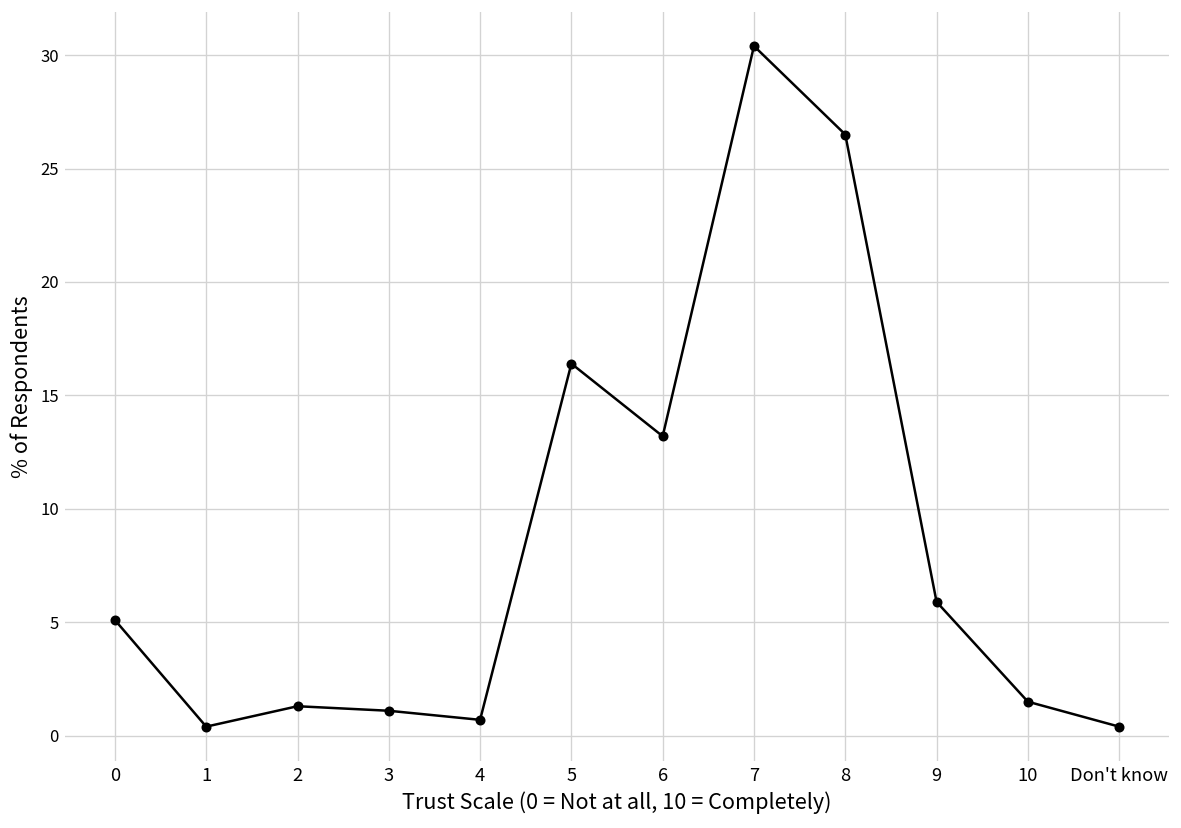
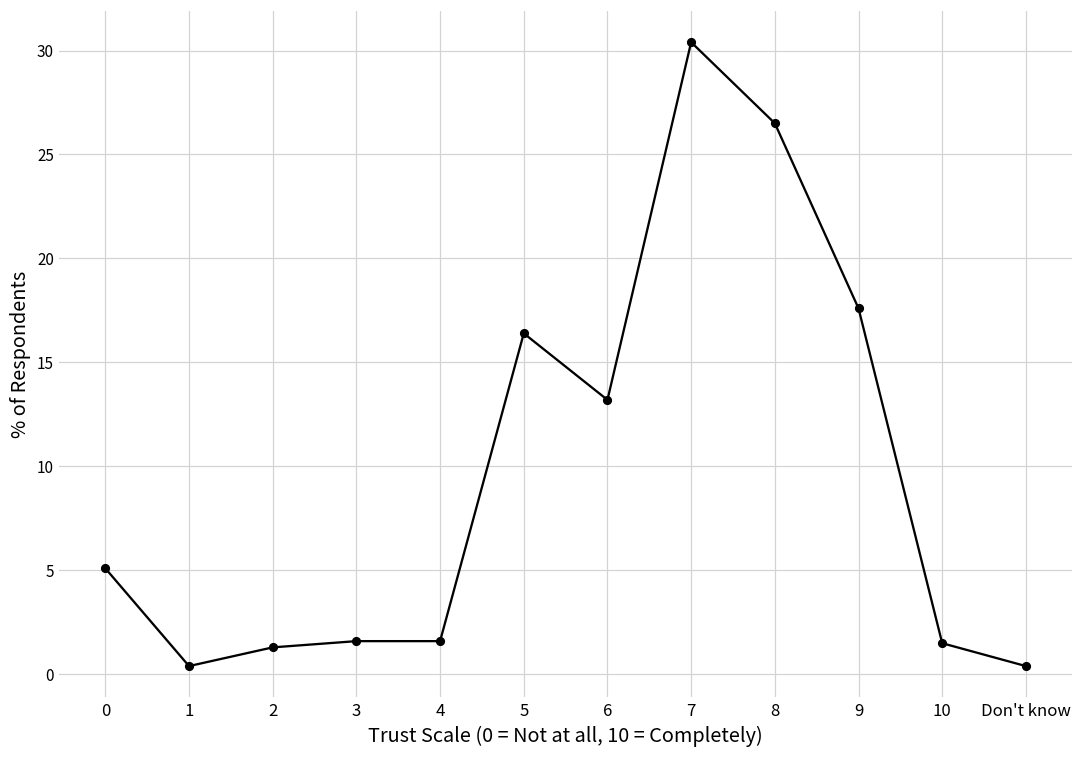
  {
    "0": 5.1,
    "1": 0.4,
    "2": 1.3,
-   "3": 1.1,
-   "4": 0.7,
+   "3": 1.6,
+   "4": 1.6,
    "5": 16.4,
    "6": 13.2,
    "7": 30.4,
    "8": 26.5,
-   "9": 5.9,
+   "9": 17.6,
    "10": 1.5,
    "Don't know": 0.4
  }
